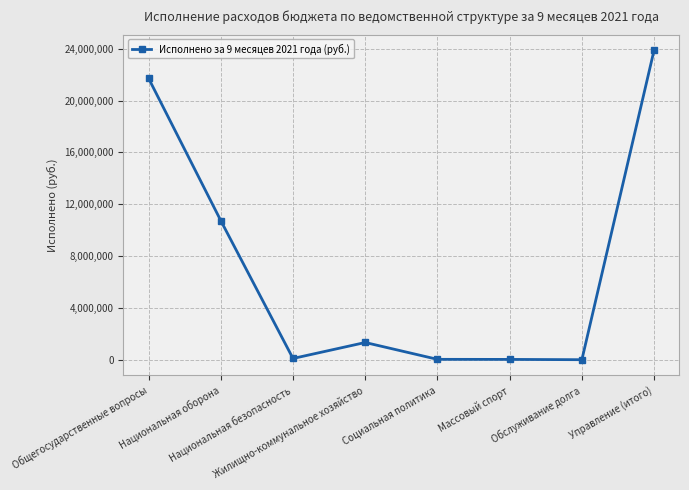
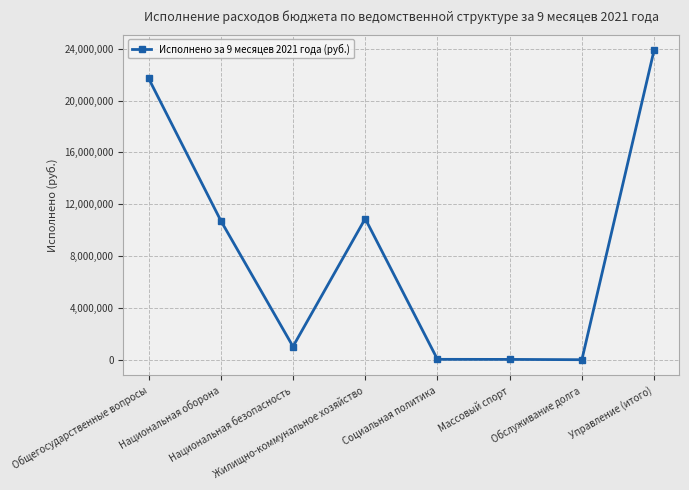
  {
    "Общегосударственные вопросы": "21,700,000",
    "Национальная оборона": "10,700,000",
-   "Национальная безопасность": "100,000",
-   "Жилищно-коммунальное хозяйство": "1,300,000",
+   "Национальная безопасность": "1,000,000",
+   "Жилищно-коммунальное хозяйство": "10,900,000",
    "Социальная политика": "0",
    "Массовый спорт": "0",
    "Обслуживание долга": "0",
    "Управление (итого)": "23,900,000"
  }
